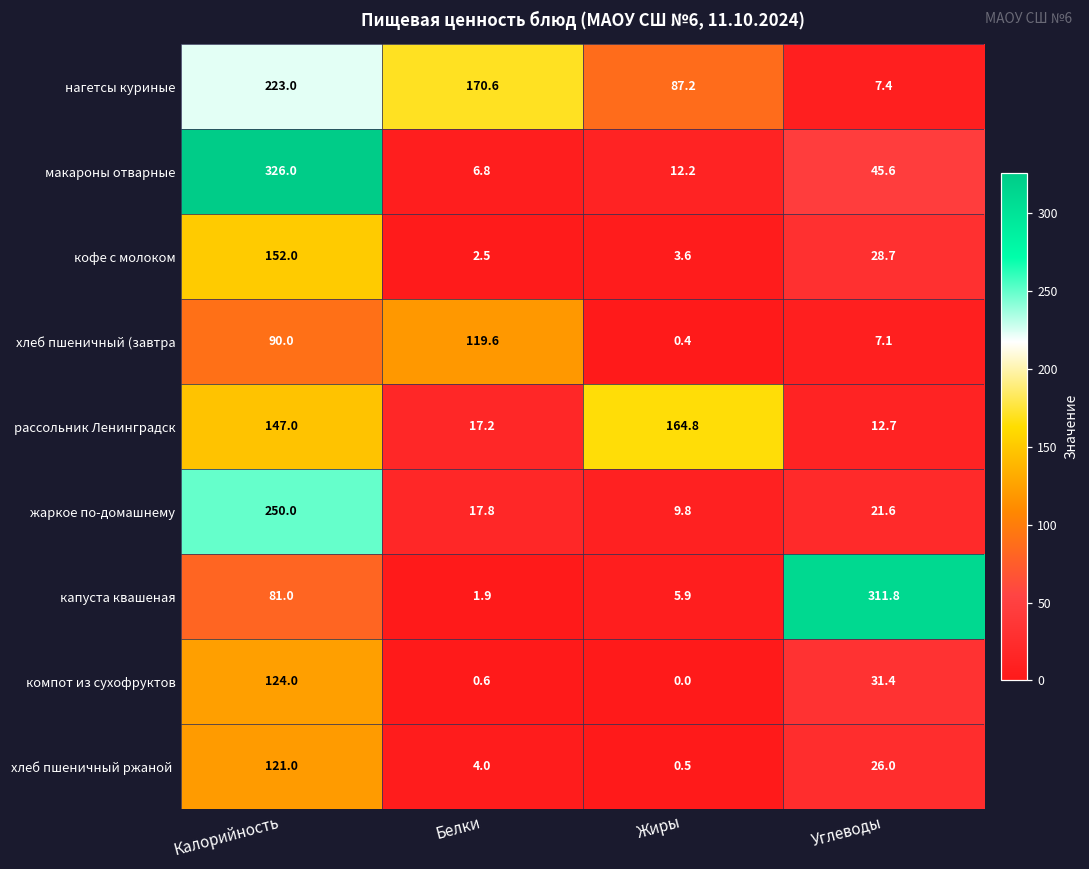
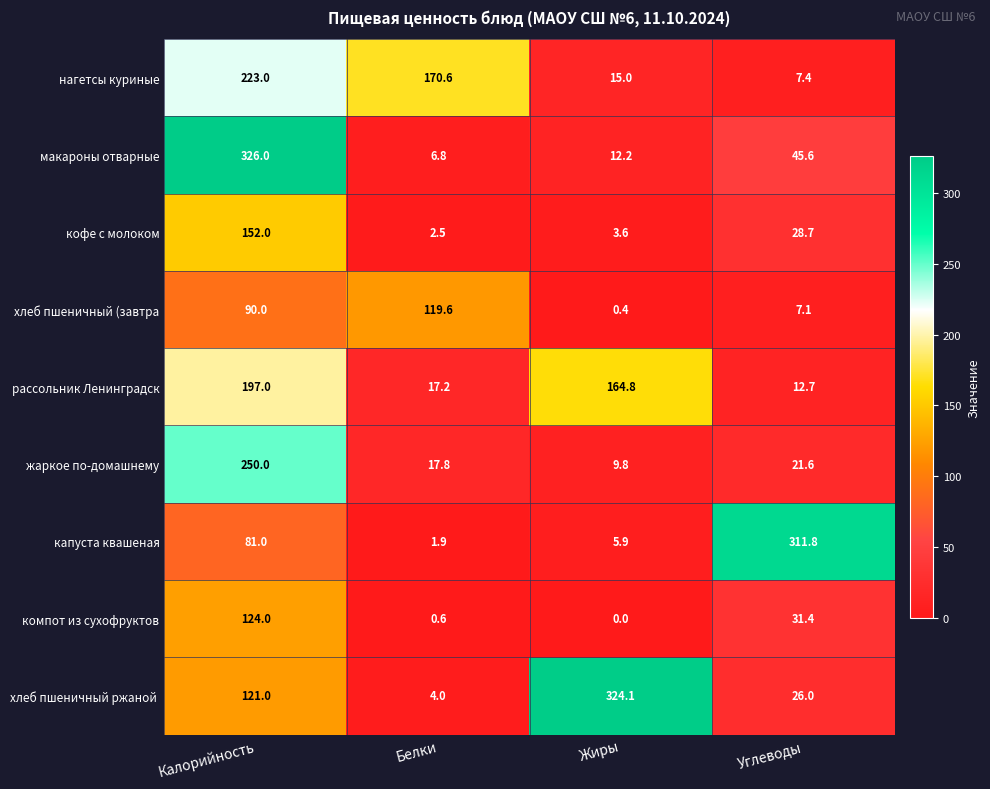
  {
    "нагетсы куриные": {
      "Калорийность": 223.0,
      "Белки": 170.6,
-     "Жиры": 87.2,
+     "Жиры": 15.0,
      "Углеводы": 7.4
    },
    "макароны отварные": {
      "Калорийность": 326.0,
      "Белки": 6.8,
      "Жиры": 12.2,
      "Углеводы": 45.6
    },
    "кофе с молоком": {
      "Калорийность": 152.0,
      "Белки": 2.5,
      "Жиры": 3.6,
      "Углеводы": 28.7
    },
    "хлеб пшеничный (завтра": {
      "Калорийность": 90.0,
      "Белки": 119.6,
      "Жиры": 0.4,
      "Углеводы": 7.1
    },
    "рассольник Ленинградск": {
-     "Калорийность": 147.0,
+     "Калорийность": 197.0,
      "Белки": 17.2,
      "Жиры": 164.8,
      "Углеводы": 12.7
    },
    "жаркое по-домашнему": {
      "Калорийность": 250.0,
      "Белки": 17.8,
      "Жиры": 9.8,
      "Углеводы": 21.6
    },
    "капуста квашеная": {
      "Калорийность": 81.0,
      "Белки": 1.9,
      "Жиры": 5.9,
      "Углеводы": 311.8
    },
    "компот из сухофруктов": {
      "Калорийность": 124.0,
      "Белки": 0.6,
      "Жиры": 0.0,
      "Углеводы": 31.4
    },
    "хлеб пшеничный ржаной": {
      "Калорийность": 121.0,
      "Белки": 4.0,
-     "Жиры": 0.5,
+     "Жиры": 324.1,
      "Углеводы": 26.0
    }
  }
